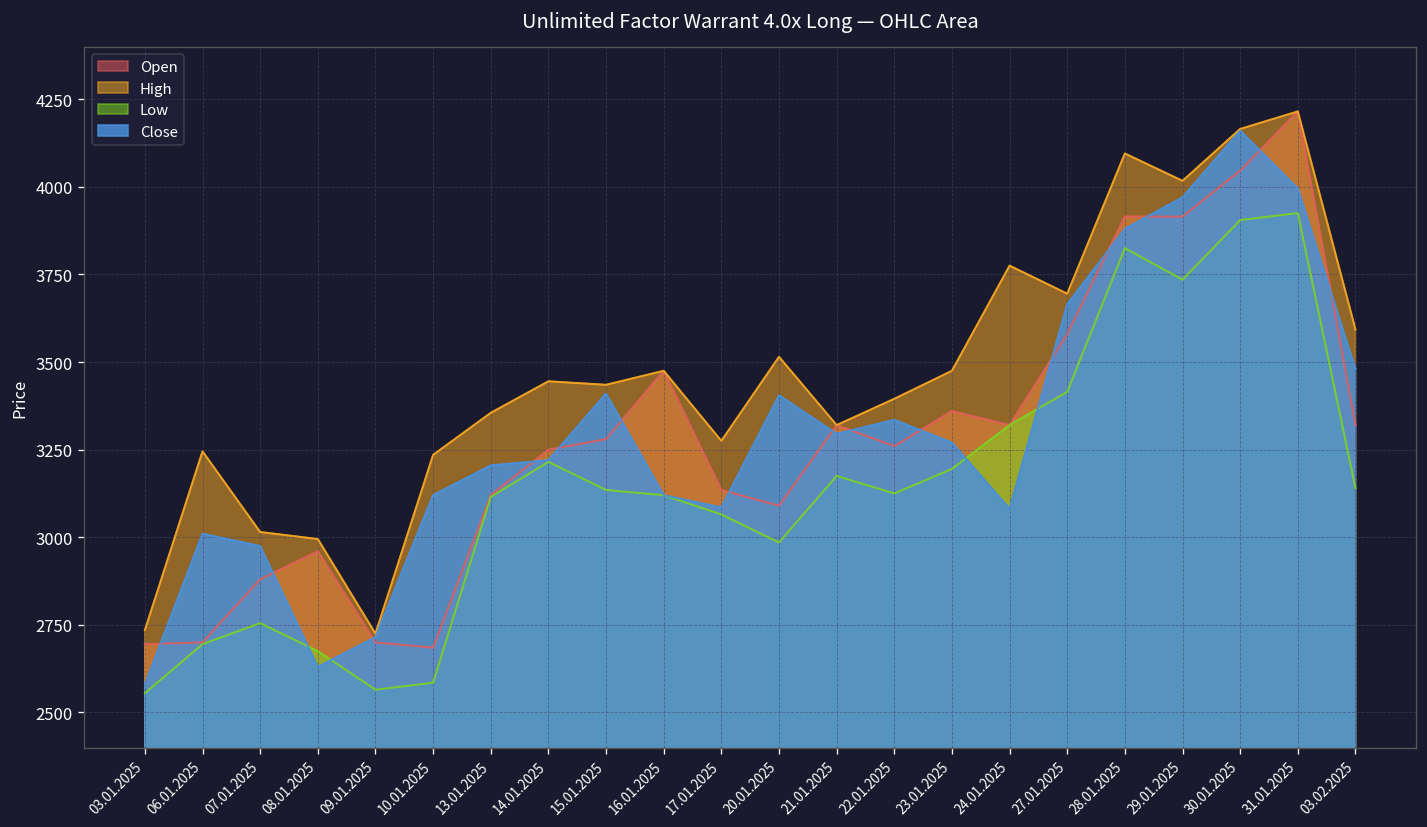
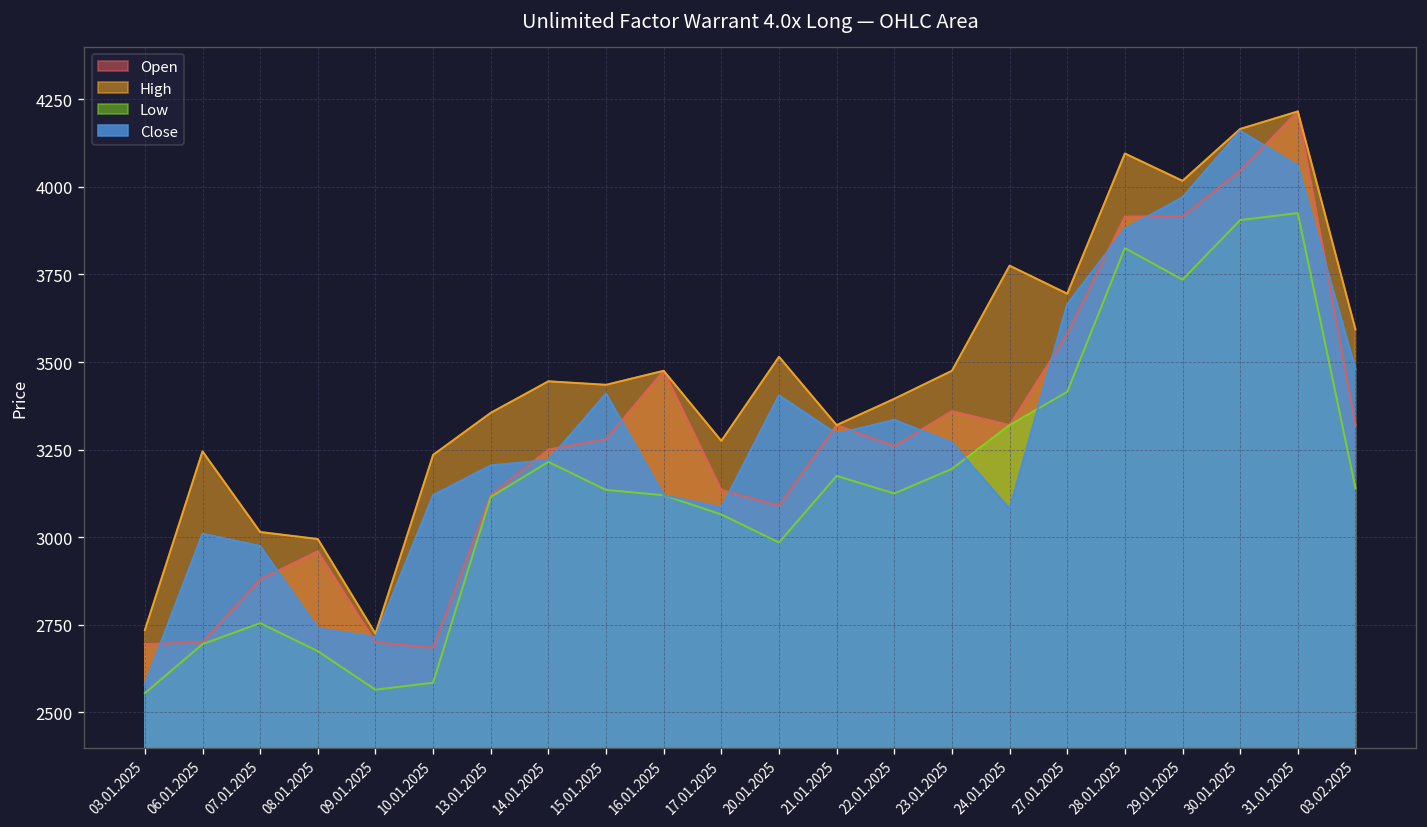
  {
    "Open": {
      "03.01.2025": 2700,
      "07.01.2025": 2880,
      "08.01.2025": 2960,
      "09.01.2025": 2700,
      "10.01.2025": 2690,
      "14.01.2025": 3250,
      "15.01.2025": 3280,
      "17.01.2025": 3140,
      "20.01.2025": 3090,
      "22.01.2025": 3260,
      "23.01.2025": 3360,
      "27.01.2025": 3580,
      "28.01.2025": 3920,
      "29.01.2025": 3920,
      "30.01.2025": 4050,
      "03.02.2025": 3320
    },
    "High": {
      "03.01.2025": 2740,
      "06.01.2025": 3250,
      "07.01.2025": 3020,
      "08.01.2025": 3000,
      "09.01.2025": 2730,
      "10.01.2025": 3240,
      "13.01.2025": 3360,
      "14.01.2025": 3450,
      "15.01.2025": 3440,
      "17.01.2025": 3280,
      "20.01.2025": 3520,
      "22.01.2025": 3400,
      "23.01.2025": 3480,
      "24.01.2025": 3780,
      "27.01.2025": 3700,
      "28.01.2025": 4100,
      "29.01.2025": 4020,
      "03.02.2025": 3590
    },
    "Low": {
      "03.01.2025": 2560,
      "07.01.2025": 2760,
      "08.01.2025": 2680,
      "09.01.2025": 2570,
      "10.01.2025": 2590,
      "15.01.2025": 3140,
      "17.01.2025": 3070,
      "20.01.2025": 2990,
      "21.01.2025": 3180,
      "22.01.2025": 3130,
      "23.01.2025": 3200,
      "27.01.2025": 3420,
      "28.01.2025": 3830,
      "29.01.2025": 3740,
      "30.01.2025": 3910,
      "31.01.2025": 3930,
      "03.02.2025": 3140
    },
    "Close": {
      "03.01.2025": 2580,
      "06.01.2025": 3010,
      "07.01.2025": 2980,
-     "08.01.2025": 2630,
+     "08.01.2025": 2740,
      "09.01.2025": 2720,
      "10.01.2025": 3120,
      "13.01.2025": 3210,
      "15.01.2025": 3410,
      "17.01.2025": 3090,
      "20.01.2025": 3410,
      "21.01.2025": 3300,
      "22.01.2025": 3340,
      "23.01.2025": 3270,
      "24.01.2025": 3080,
      "27.01.2025": 3670,
      "28.01.2025": 3880,
      "29.01.2025": 3970,
-     "31.01.2025": 4000,
+     "31.01.2025": 4060,
      "03.02.2025": 3480
    }
  }
